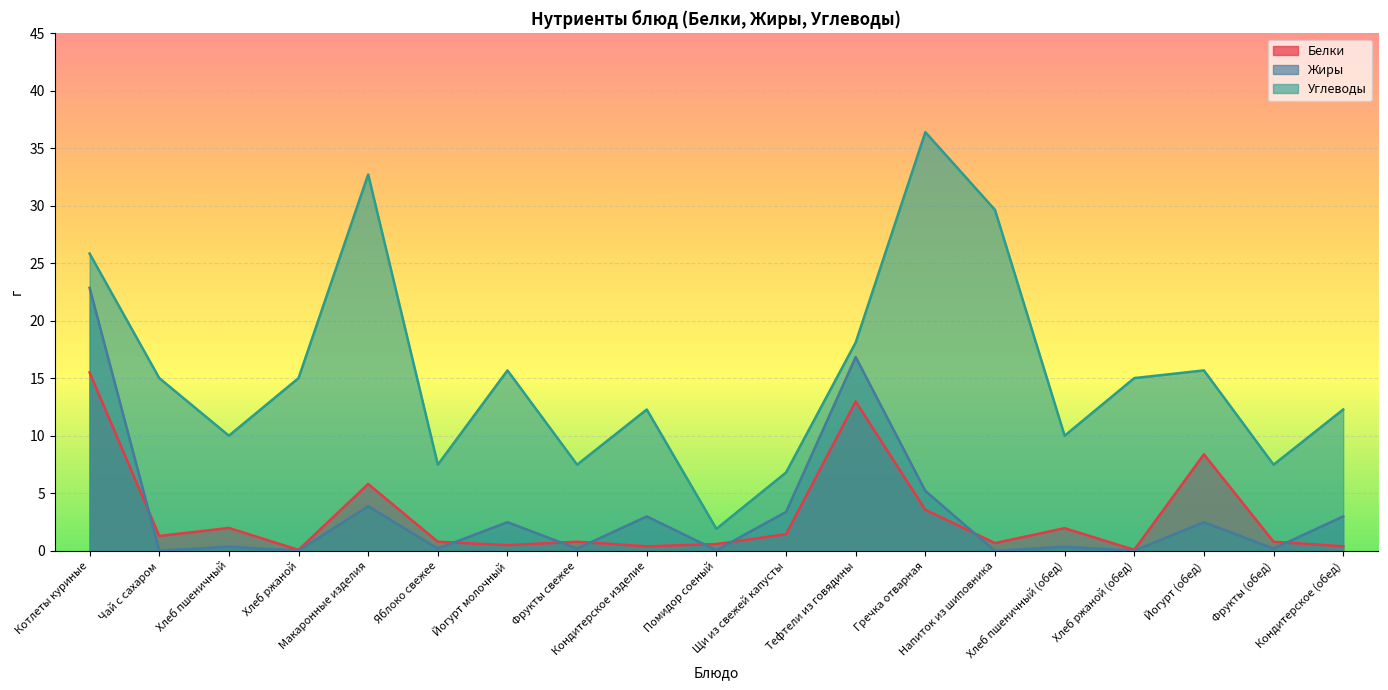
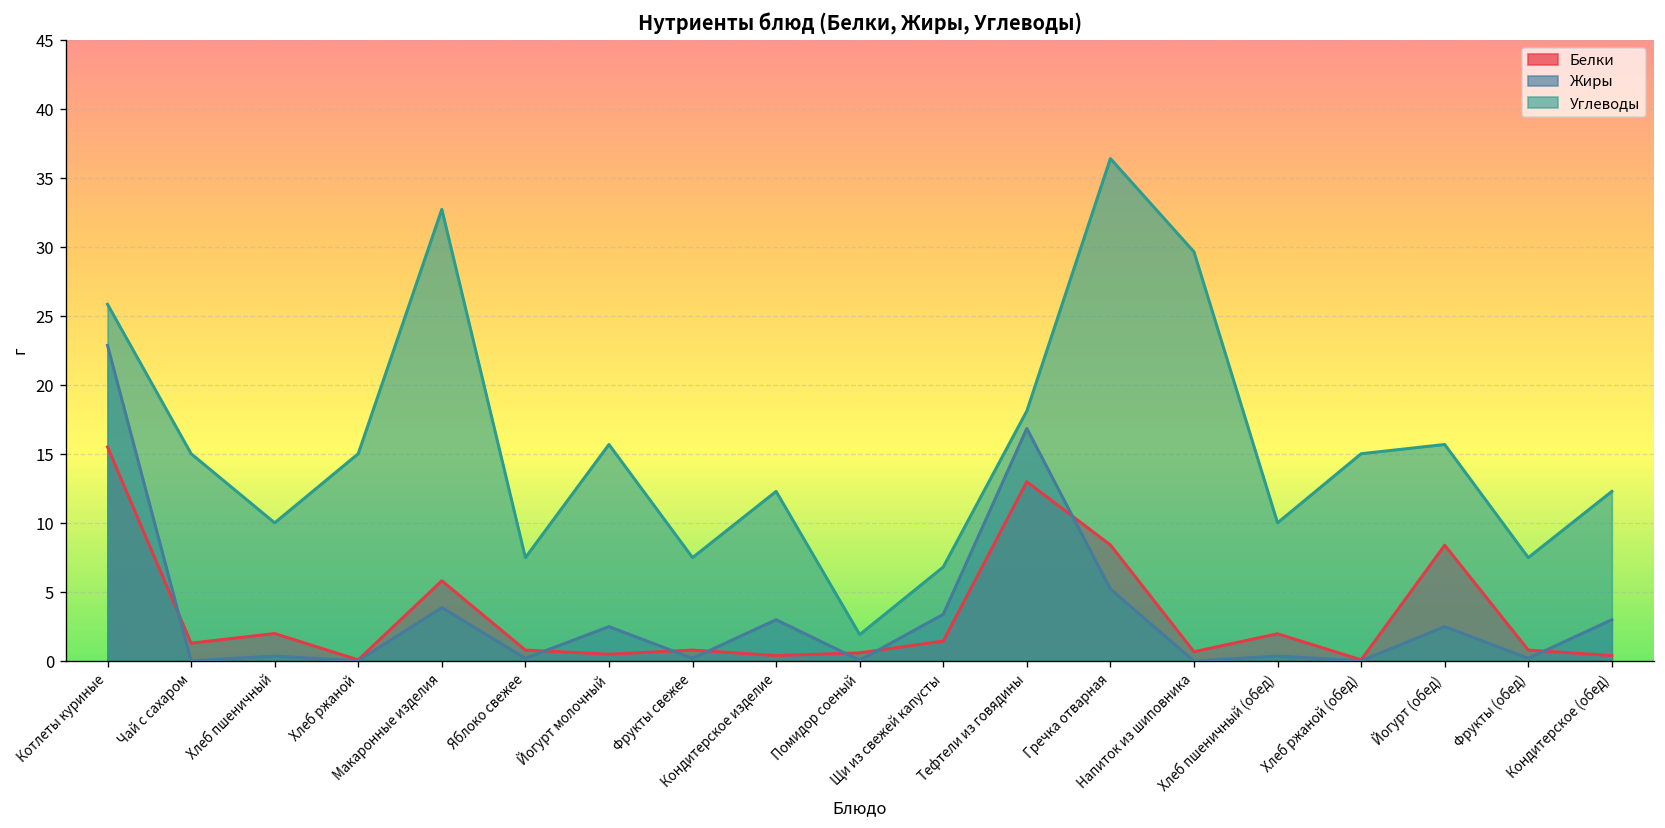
  {
    "Белки": {
      "Котлеты куриные": 15.5,
      "Чай с сахаром": 1.3,
      "Хлеб пшеничный": 2.0,
      "Макаронные изделия": 5.8,
      "Яблоко свежее": 0.8,
      "Йогурт молочный": 0.5,
      "Фрукты свежее": 0.8,
      "Кондитерское изделие": 0.4,
      "Помидор соеный": 0.6,
      "Щи из свежей капусты": 1.5,
      "Тефтели из говядины": 13.0,
-     "Гречка отварная": 3.6,
+     "Гречка отварная": 8.4,
      "Напиток из шиповника": 0.7,
      "Хлеб пшеничный (обед)": 2.0,
      "Йогурт (обед)": 8.4,
      "Фрукты (обед)": 0.8,
      "Кондитерское (обед)": 0.4
    }
  }
